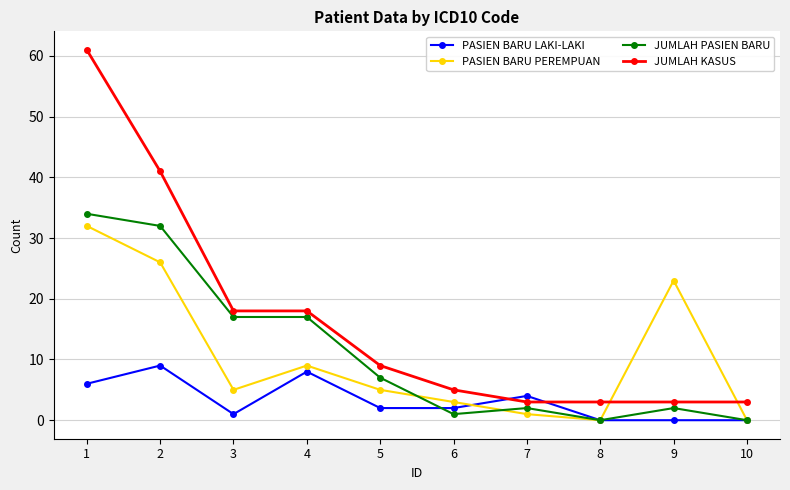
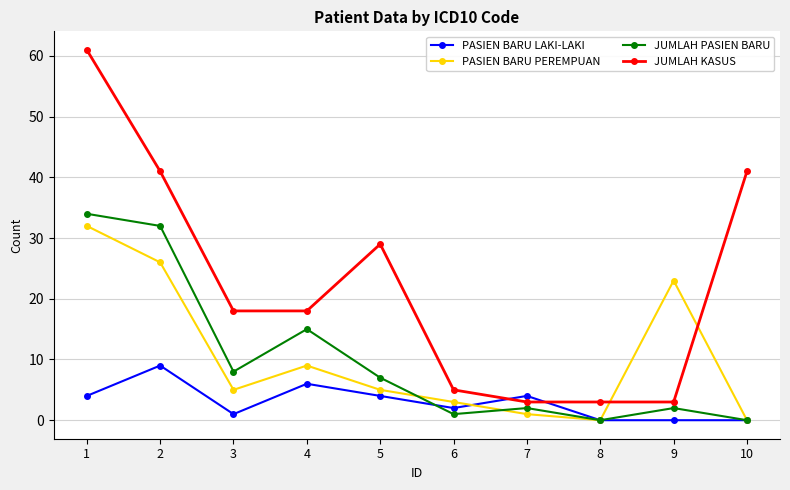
  {
    "PASIEN BARU LAKI-LAKI": {
-     "1": 6,
+     "1": 4,
      "2": 9,
      "3": 1,
-     "4": 8,
-     "5": 2,
+     "4": 6,
+     "5": 4,
      "6": 2,
      "7": 4,
      "9": 0
    },
    "PASIEN BARU PEREMPUAN": {
      "1": 32,
      "2": 26,
      "3": 5,
      "4": 9,
      "5": 5,
      "6": 3,
      "7": 1,
      "9": 23
    },
    "JUMLAH PASIEN BARU": {
      "1": 34,
      "2": 32,
-     "3": 17,
-     "4": 17,
+     "3": 8,
+     "4": 15,
      "5": 7,
      "6": 1,
      "7": 2,
      "9": 2
    },
    "JUMLAH KASUS": {
      "1": 61,
      "2": 41,
      "3": 18,
      "4": 18,
-     "5": 9,
+     "5": 29,
      "6": 5,
      "7": 3,
      "8": 3,
      "9": 3,
-     "10": 3
+     "10": 41
    }
  }
